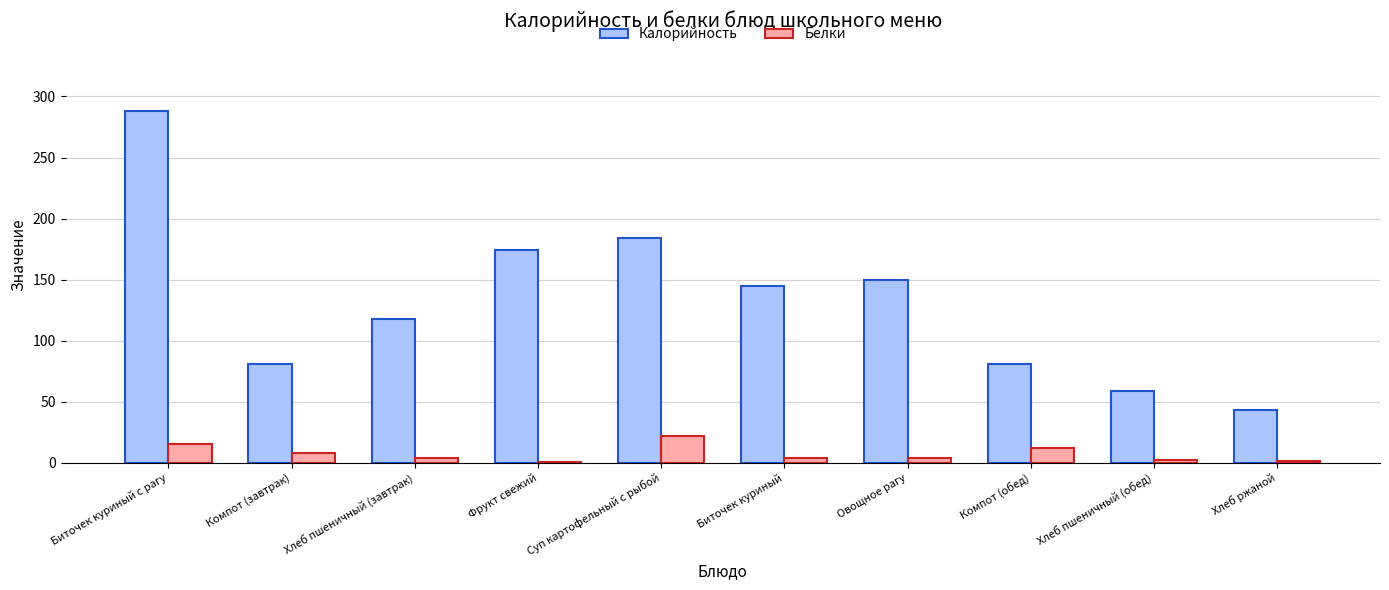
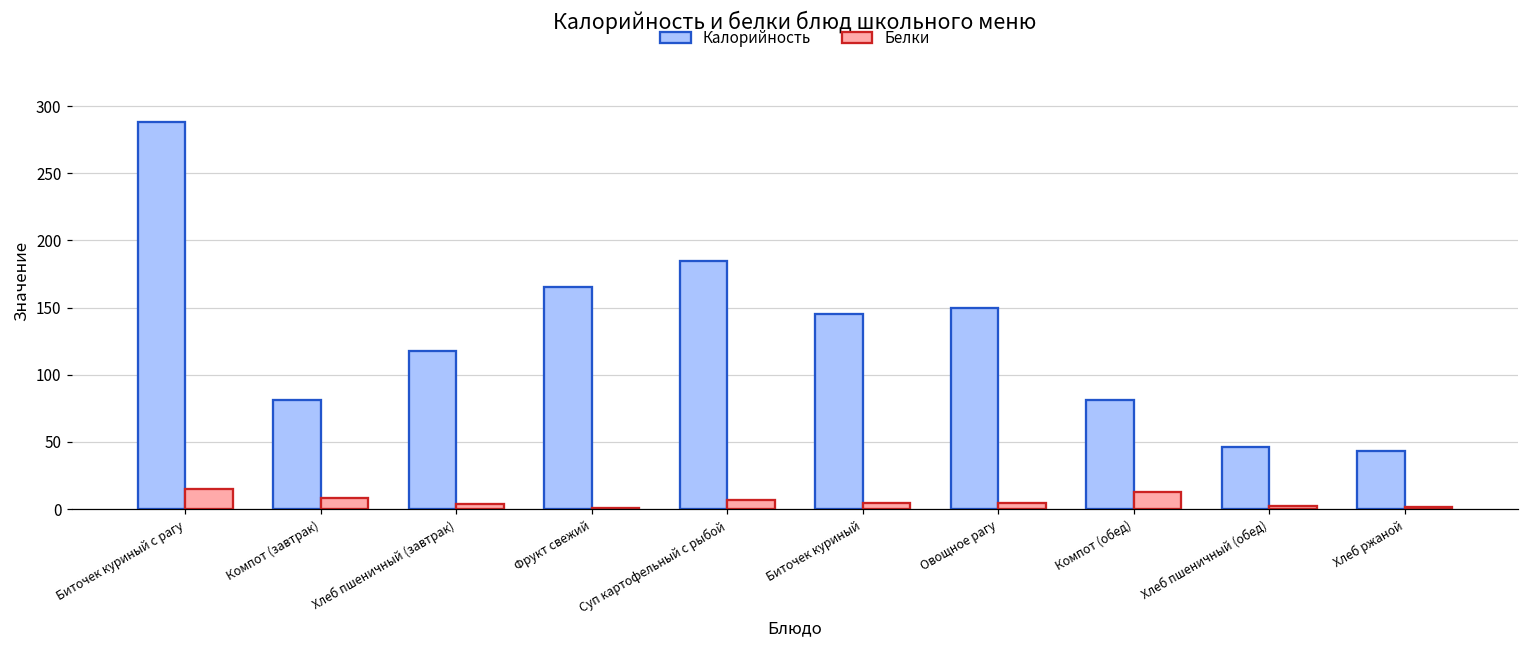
  {
    "Калорийность": {
      "Биточек куриный с рагу": 288,
      "Компот (завтрак)": 81,
      "Хлеб пшеничный (завтрак)": 118,
-     "Фрукт свежий": 174,
+     "Фрукт свежий": 165,
      "Суп картофельный с рыбой": 184,
      "Биточек куриный": 145,
      "Овощное рагу": 150,
      "Компот (обед)": 81,
-     "Хлеб пшеничный (обед)": 59,
+     "Хлеб пшеничный (обед)": 46,
      "Хлеб ржаной": 44
    },
    "Белки": {
      "Биточек куриный с рагу": 15,
      "Компот (завтрак)": 8,
      "Хлеб пшеничный (завтрак)": 4,
-     "Суп картофельный с рыбой": 22,
+     "Суп картофельный с рыбой": 7,
      "Биточек куриный": 4,
      "Овощное рагу": 4,
      "Компот (обед)": 12
    }
  }
